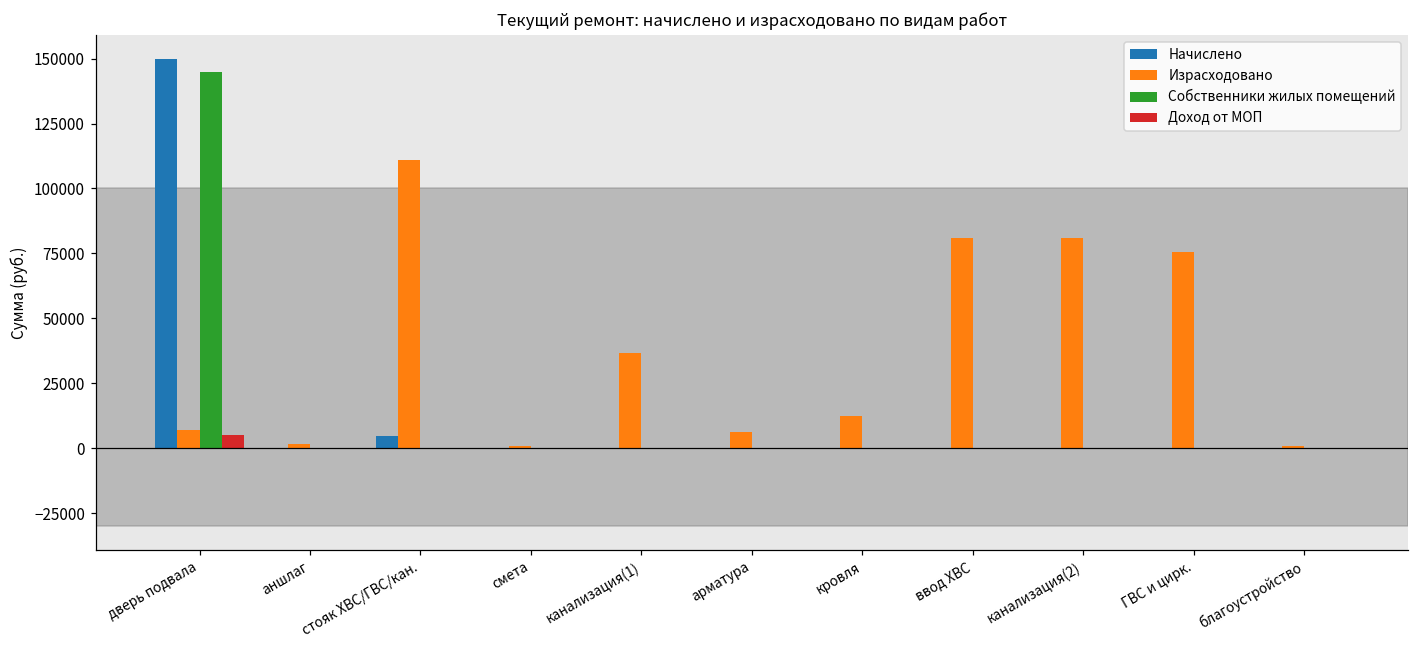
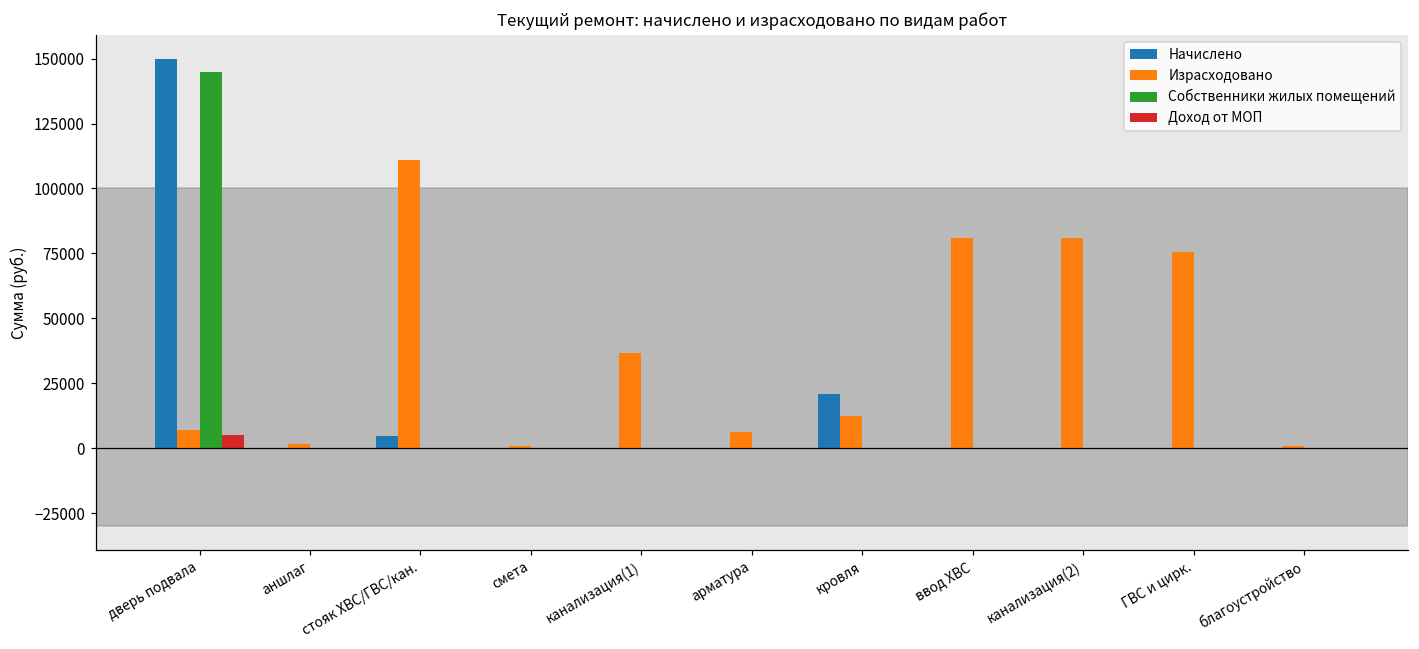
  {
    "Начислено": {
      "дверь подвала": 150000,
      "аншлаг": 0,
      "стояк ХВС/ГВС/кан.": 5000,
      "смета": 0,
      "канализация(1)": 0,
      "арматура": 0,
-     "кровля": 0,
+     "кровля": 21000,
      "ввод ХВС": 0,
      "канализация(2)": 0,
      "ГВС и цирк.": 0,
      "благоустройство": 0
    },
    "Израсходовано": {
      "дверь подвала": 7000,
      "аншлаг": 2000,
      "стояк ХВС/ГВС/кан.": 111000,
      "канализация(1)": 37000,
      "арматура": 6000,
      "кровля": 13000,
      "ввод ХВС": 81000,
      "канализация(2)": 81000,
      "ГВС и цирк.": 75000
    },
    "Собственники жилых помещений": {
      "дверь подвала": 145000,
      "аншлаг": 0,
      "стояк ХВС/ГВС/кан.": 0,
      "смета": 0,
      "канализация(1)": 0,
      "арматура": 0,
      "кровля": 0,
      "ввод ХВС": 0,
      "канализация(2)": 0,
      "ГВС и цирк.": 0,
      "благоустройство": 0
    },
    "Доход от МОП": {
      "дверь подвала": 5000,
      "аншлаг": 0,
      "стояк ХВС/ГВС/кан.": 0,
      "смета": 0,
      "канализация(1)": 0,
      "арматура": 0,
      "кровля": 0,
      "ввод ХВС": 0,
      "канализация(2)": 0,
      "ГВС и цирк.": 0,
      "благоустройство": 0
    }
  }
